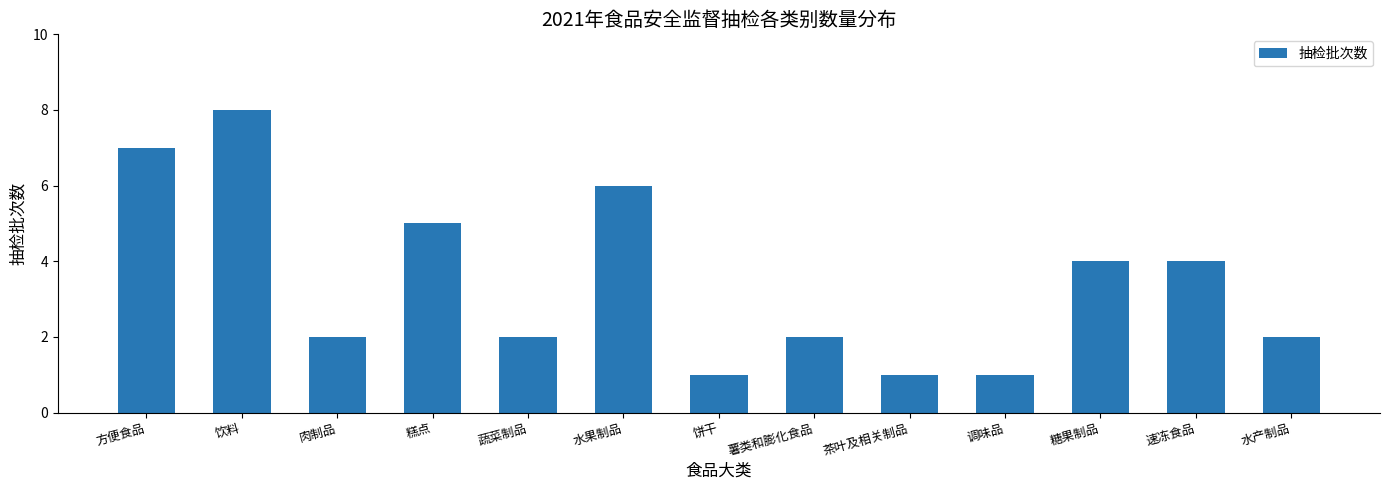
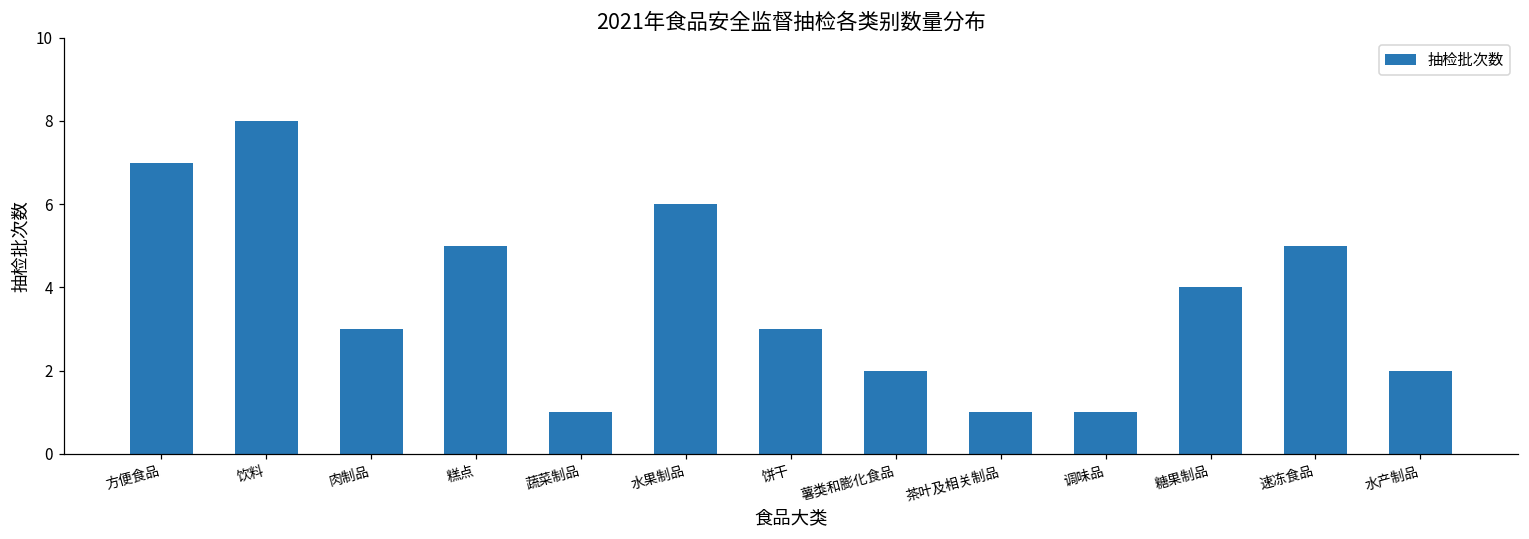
  {
    "方便食品": 7,
    "饮料": 8,
-   "肉制品": 2,
+   "肉制品": 3,
    "糕点": 5,
-   "蔬菜制品": 2,
+   "蔬菜制品": 1,
    "水果制品": 6,
-   "饼干": 1,
+   "饼干": 3,
    "薯类和膨化食品": 2,
    "茶叶及相关制品": 1,
    "调味品": 1,
    "糖果制品": 4,
-   "速冻食品": 4,
+   "速冻食品": 5,
    "水产制品": 2
  }
